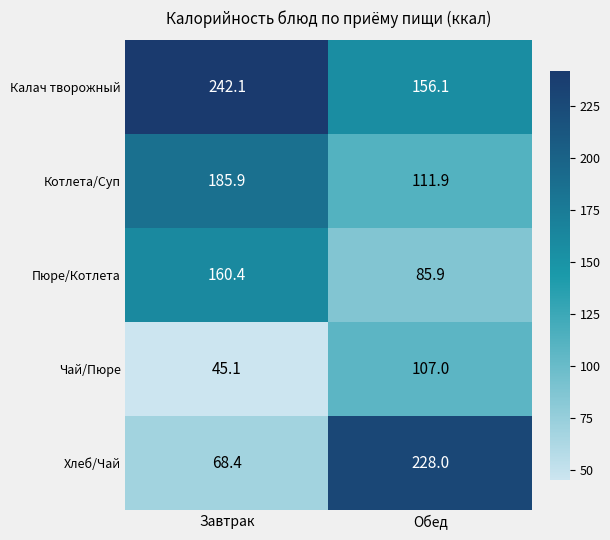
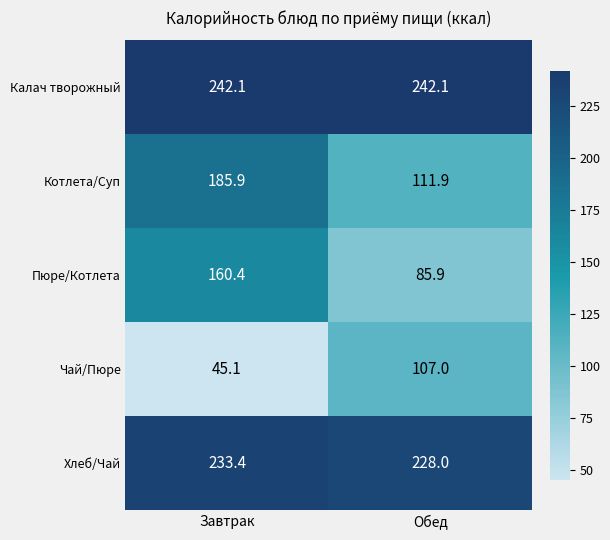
  {
    "Калач творожный": {
      "Завтрак": 242.1,
-     "Обед": 156.1
+     "Обед": 242.1
    },
    "Котлета/Суп": {
      "Завтрак": 185.9,
      "Обед": 111.9
    },
    "Пюре/Котлета": {
      "Завтрак": 160.4,
      "Обед": 85.9
    },
    "Чай/Пюре": {
      "Завтрак": 45.1,
      "Обед": 107.0
    },
    "Хлеб/Чай": {
-     "Завтрак": 68.4,
+     "Завтрак": 233.4,
      "Обед": 228.0
    }
  }
